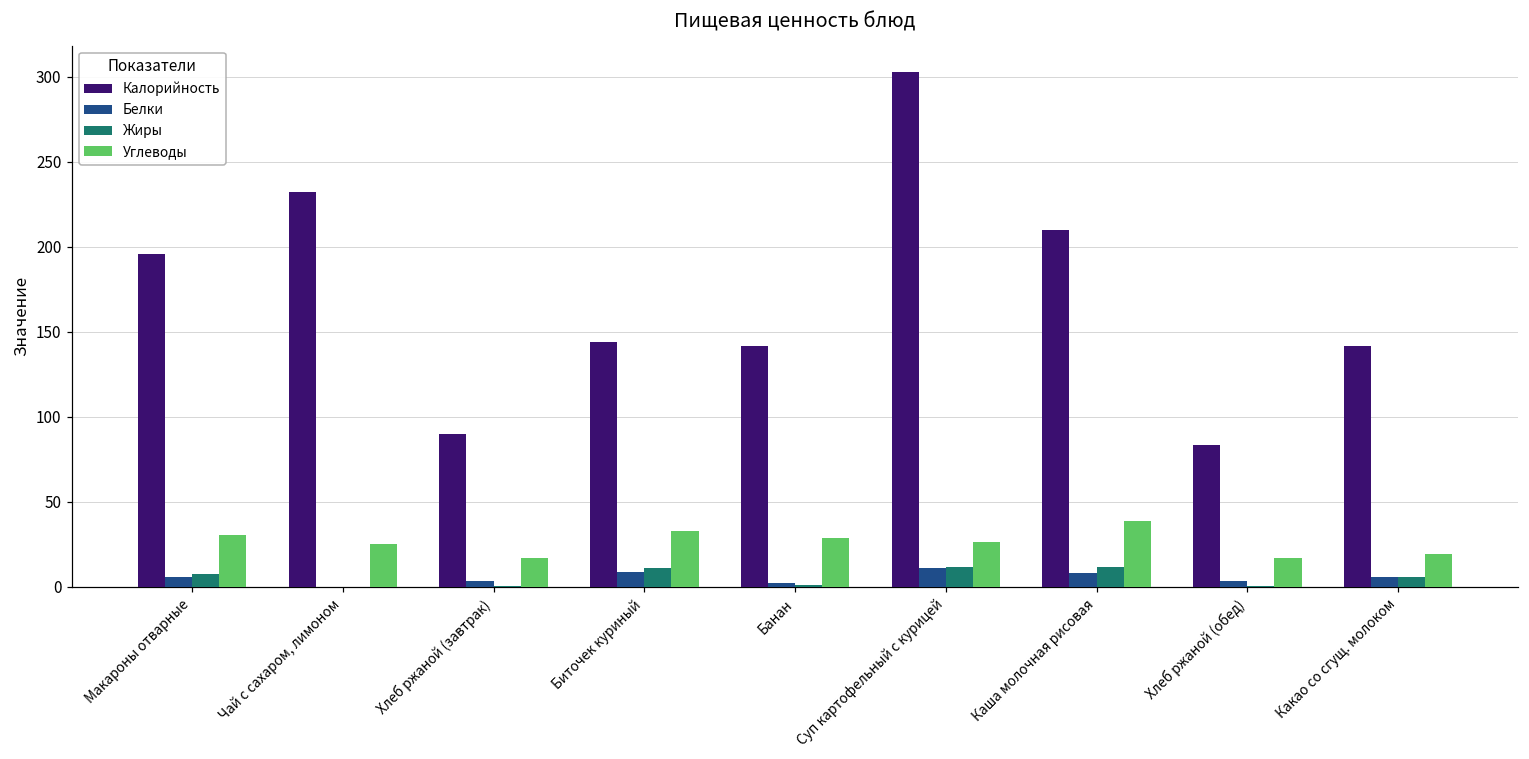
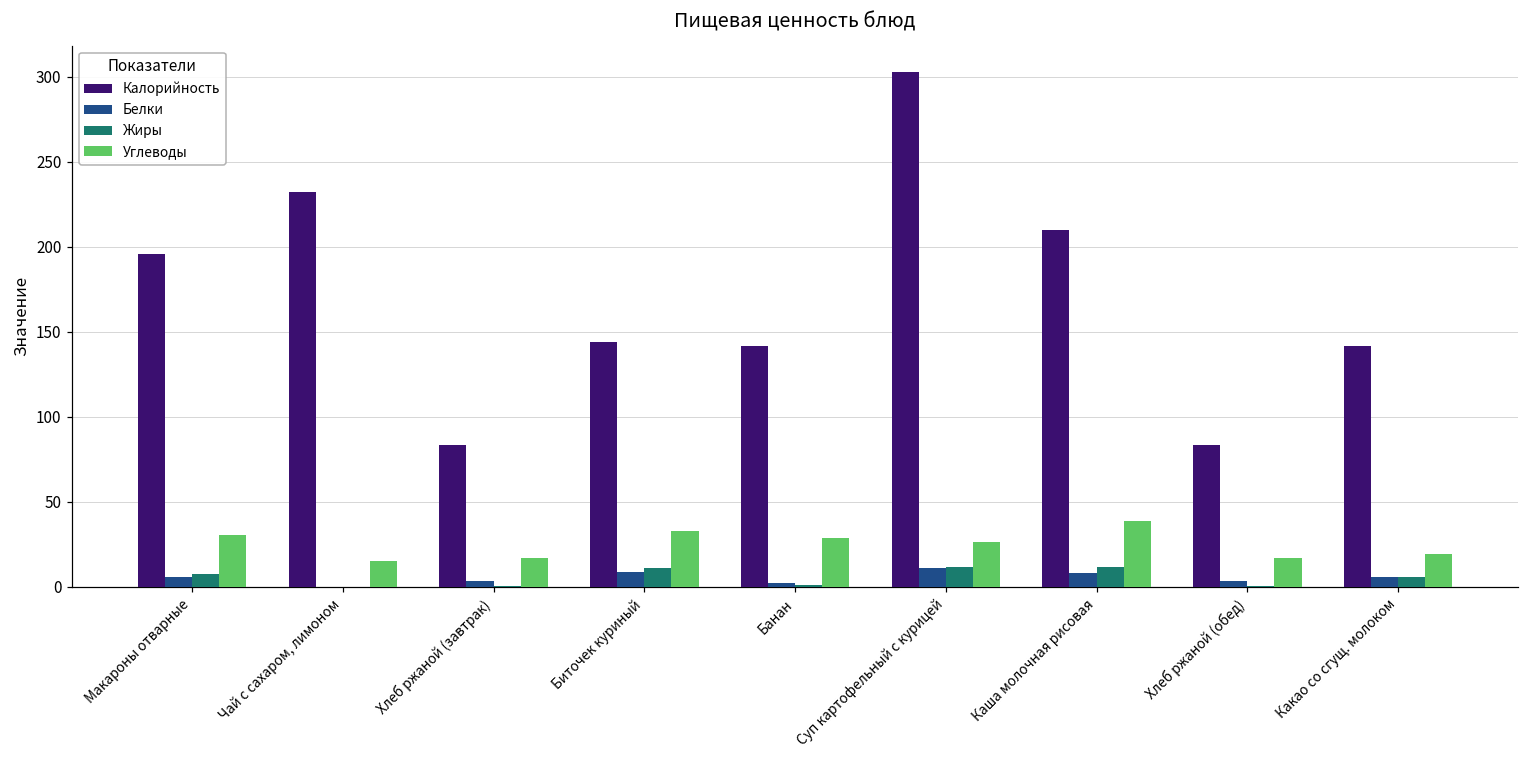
  {
    "Калорийность": {
      "Макароны отварные": 196,
      "Чай с сахаром, лимоном": 232,
-     "Хлеб ржаной (завтрак)": 90,
+     "Хлеб ржаной (завтрак)": 83,
      "Биточек куриный": 144,
      "Банан": 142,
      "Суп картофельный с курицей": 303,
      "Каша молочная рисовая": 210,
      "Хлеб ржаной (обед)": 83,
      "Какао со сгущ. молоком": 141
    },
    "Углеводы": {
      "Макароны отварные": 30,
-     "Чай с сахаром, лимоном": 25,
+     "Чай с сахаром, лимоном": 15,
      "Хлеб ржаной (завтрак)": 17,
      "Биточек куриный": 33,
      "Банан": 29,
      "Суп картофельный с курицей": 26,
      "Каша молочная рисовая": 38,
      "Хлеб ржаной (обед)": 17,
      "Какао со сгущ. молоком": 19
    }
  }
